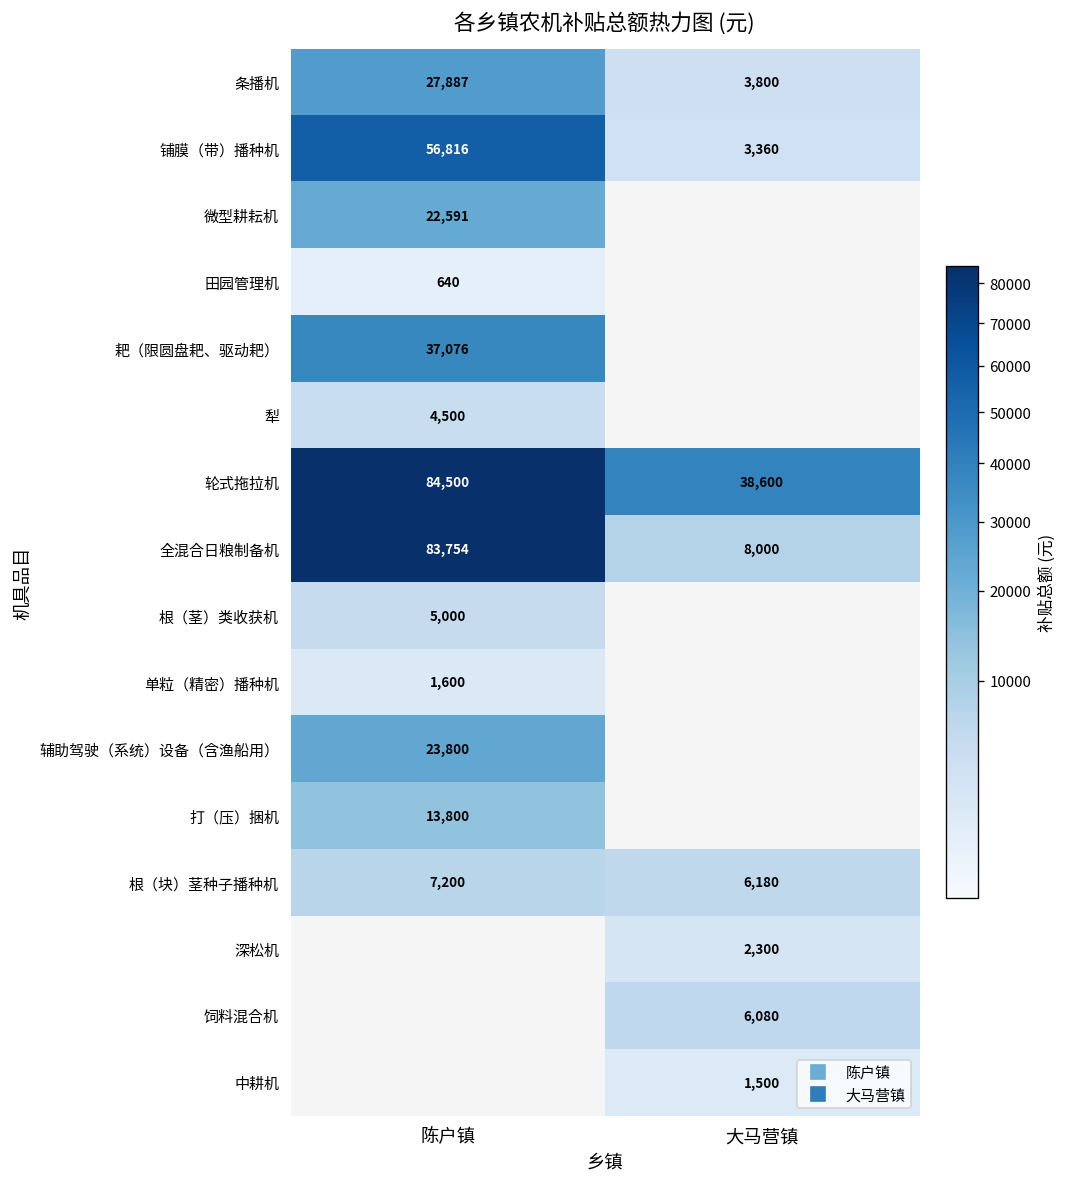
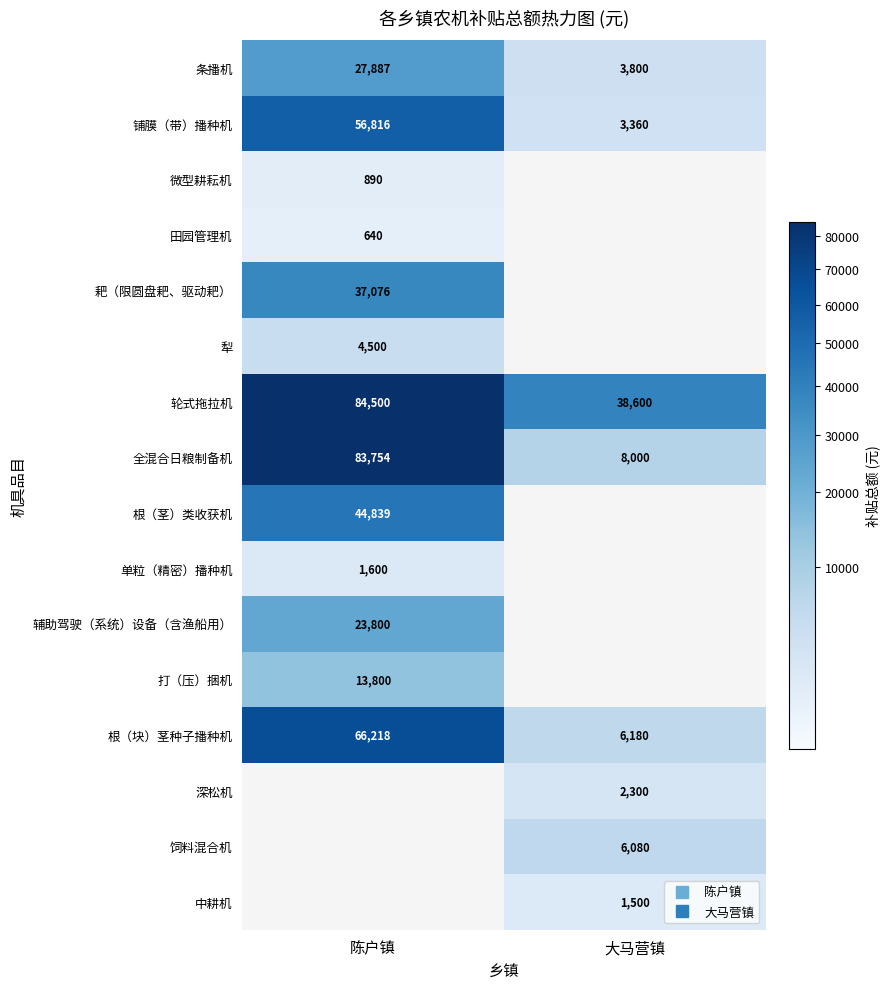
  {
    "条播机": {
      "陈户镇": "27,887",
      "大马营镇": "3,800"
    },
    "铺膜（带）播种机": {
      "陈户镇": "56,816",
      "大马营镇": "3,360"
    },
    "微型耕耘机": {
-     "陈户镇": "22,591"
+     "陈户镇": "890"
    },
    "田园管理机": {
      "陈户镇": "640"
    },
    "耙（限圆盘耙、驱动耙）": {
      "陈户镇": "37,076"
    },
    "犁": {
      "陈户镇": "4,500"
    },
    "轮式拖拉机": {
      "陈户镇": "84,500",
      "大马营镇": "38,600"
    },
    "全混合日粮制备机": {
      "陈户镇": "83,754",
      "大马营镇": "8,000"
    },
    "根（茎）类收获机": {
-     "陈户镇": "5,000"
+     "陈户镇": "44,839"
    },
    "单粒（精密）播种机": {
      "陈户镇": "1,600"
    },
    "辅助驾驶（系统）设备（含渔船用）": {
      "陈户镇": "23,800"
    },
    "打（压）捆机": {
      "陈户镇": "13,800"
    },
    "根（块）茎种子播种机": {
-     "陈户镇": "7,200",
+     "陈户镇": "66,218",
      "大马营镇": "6,180"
    },
    "深松机": {
      "大马营镇": "2,300"
    },
    "饲料混合机": {
      "大马营镇": "6,080"
    },
    "中耕机": {
      "大马营镇": "1,500"
    }
  }
